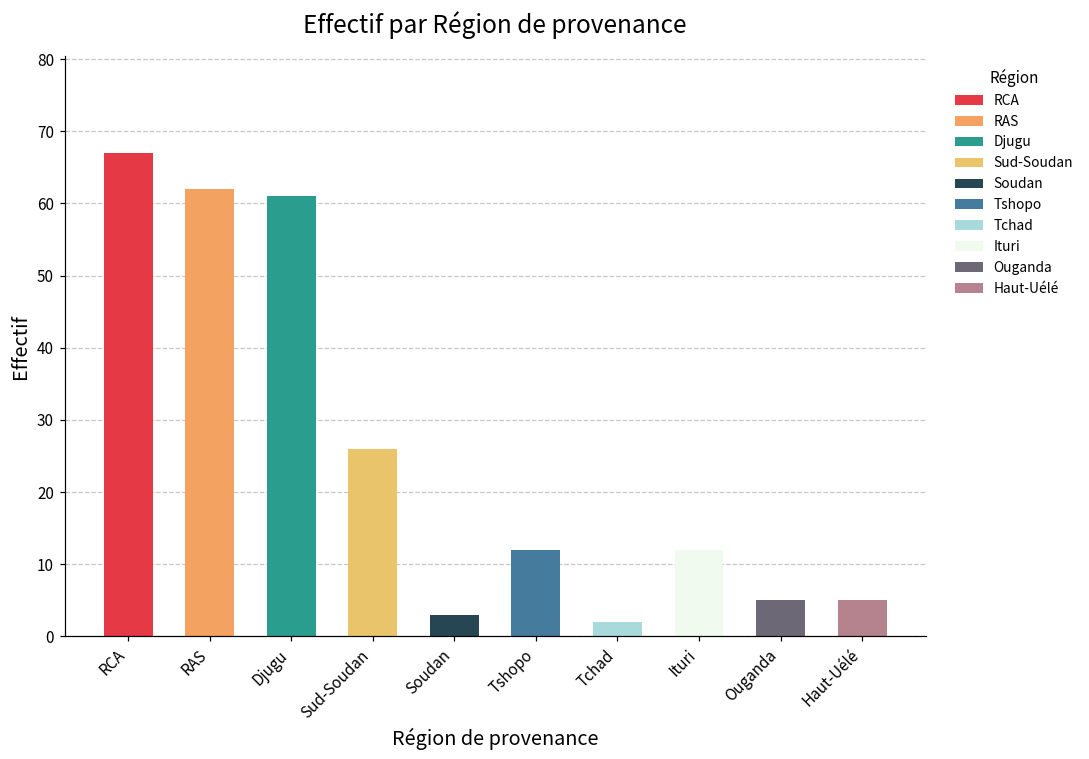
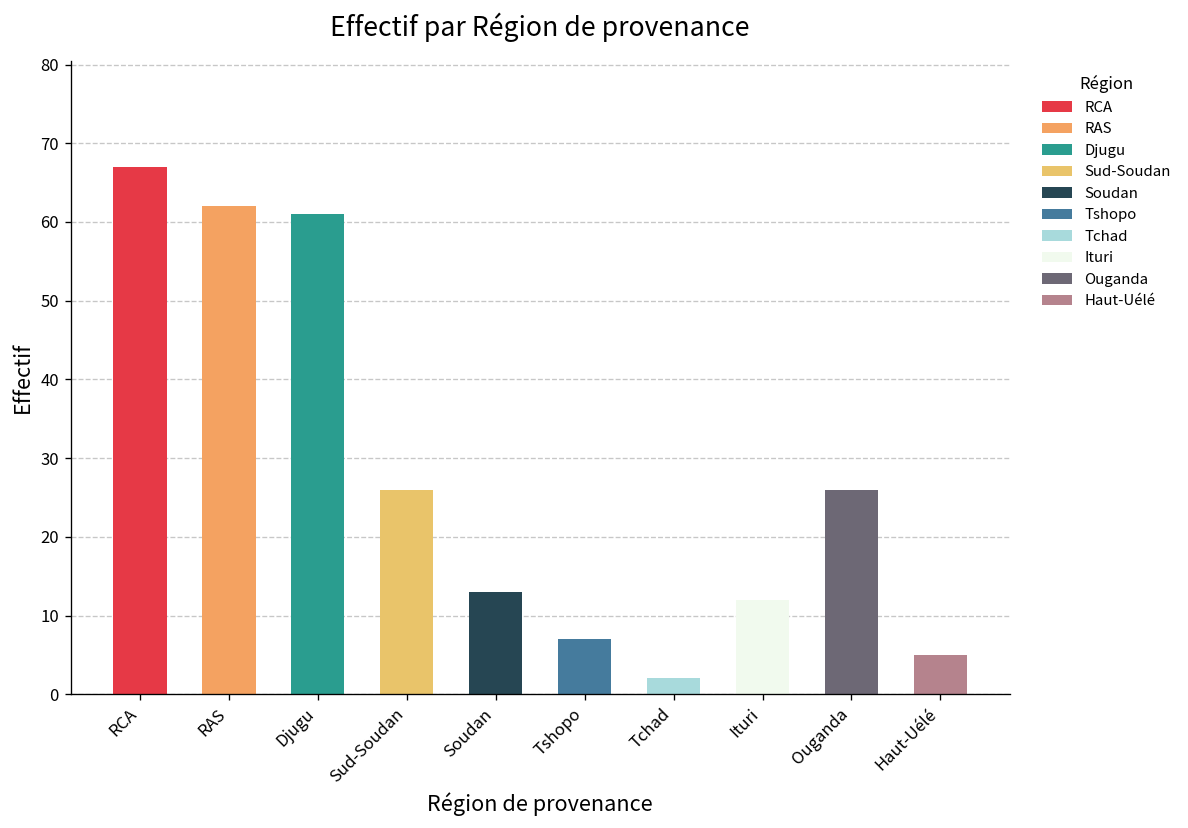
  {
    "RCA": 67,
    "RAS": 62,
    "Djugu": 61,
    "Sud-Soudan": 26,
-   "Soudan": 3,
-   "Tshopo": 12,
+   "Soudan": 13,
+   "Tshopo": 7,
    "Tchad": 2,
    "Ituri": 12,
-   "Ouganda": 5,
+   "Ouganda": 26,
    "Haut-Uélé": 5
  }
